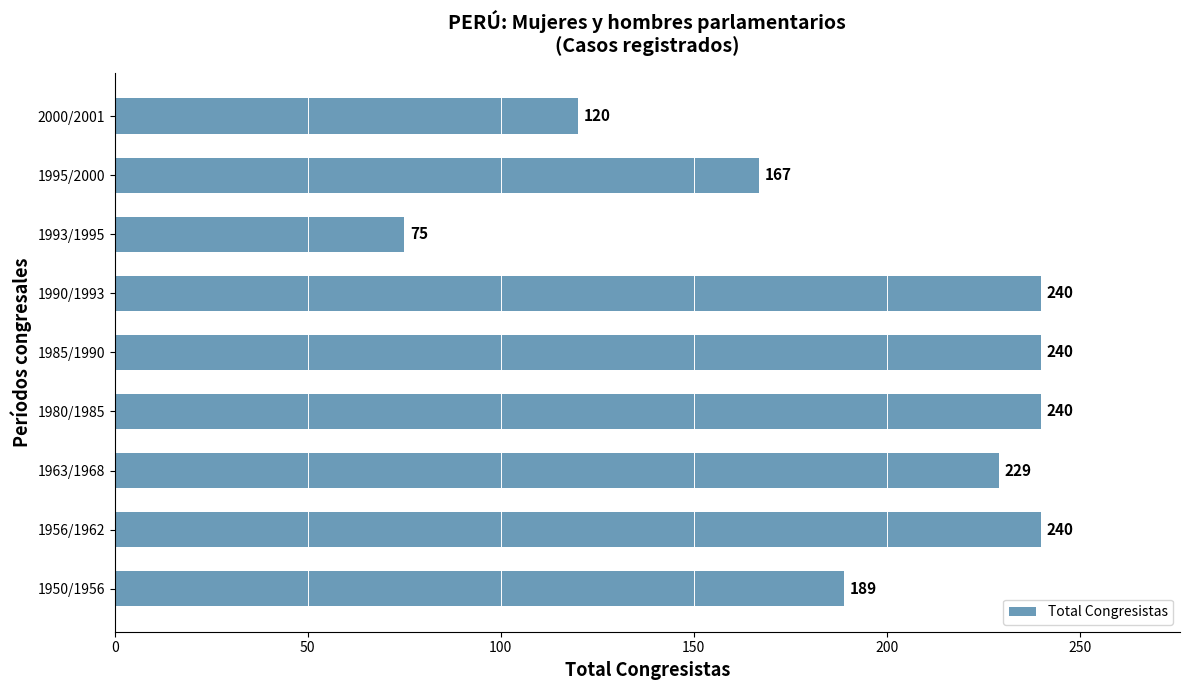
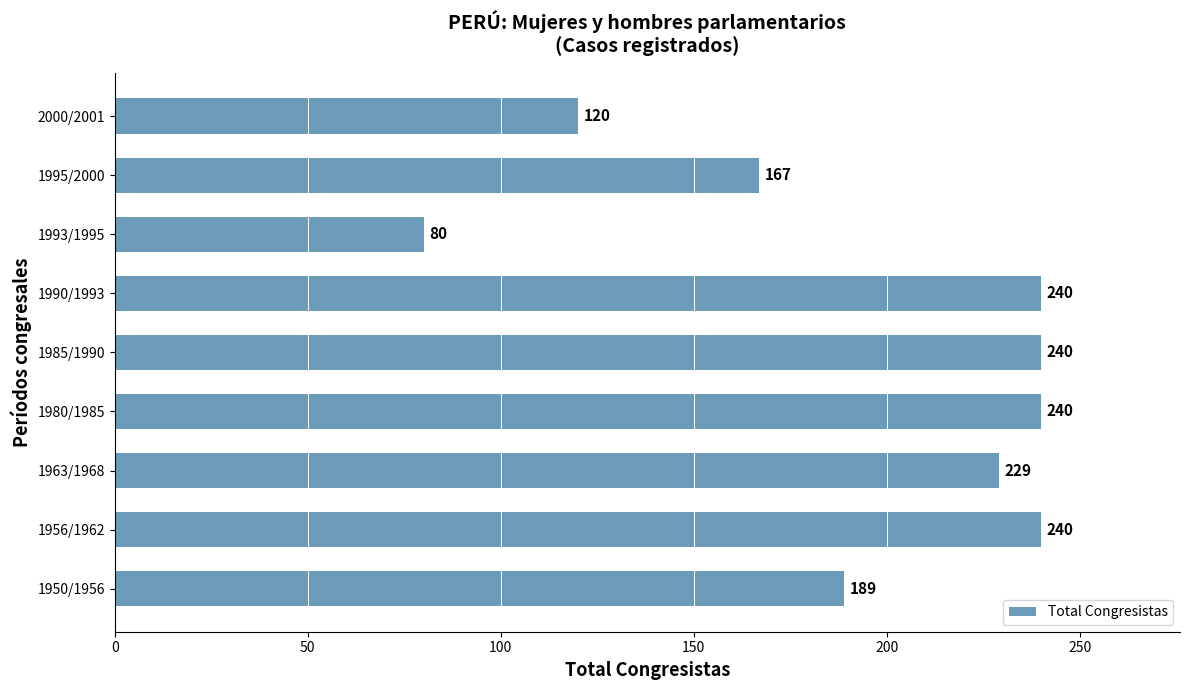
  {
    "2000/2001": 120,
    "1995/2000": 167,
-   "1993/1995": 75,
+   "1993/1995": 80,
    "1990/1993": 240,
    "1985/1990": 240,
    "1980/1985": 240,
    "1963/1968": 229,
    "1956/1962": 240,
    "1950/1956": 189
  }
